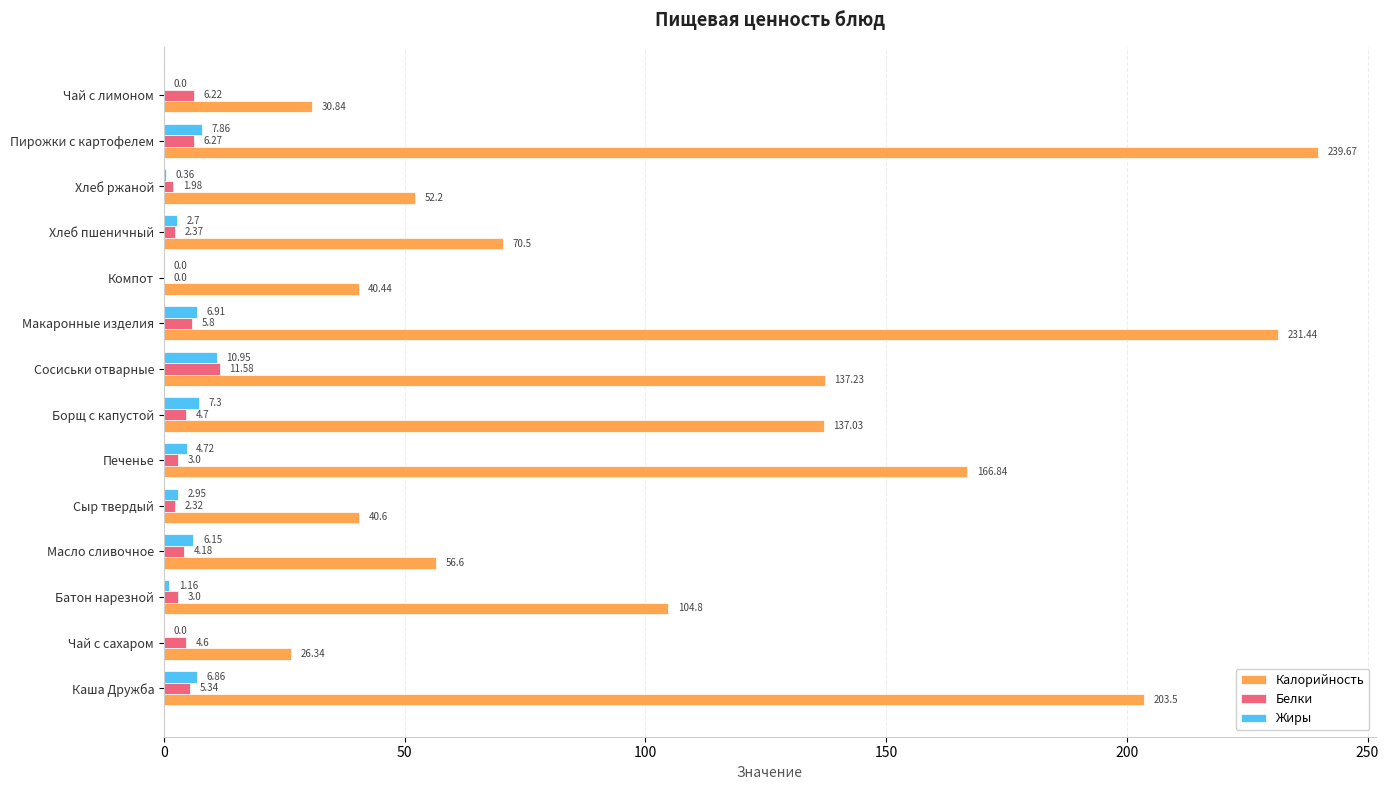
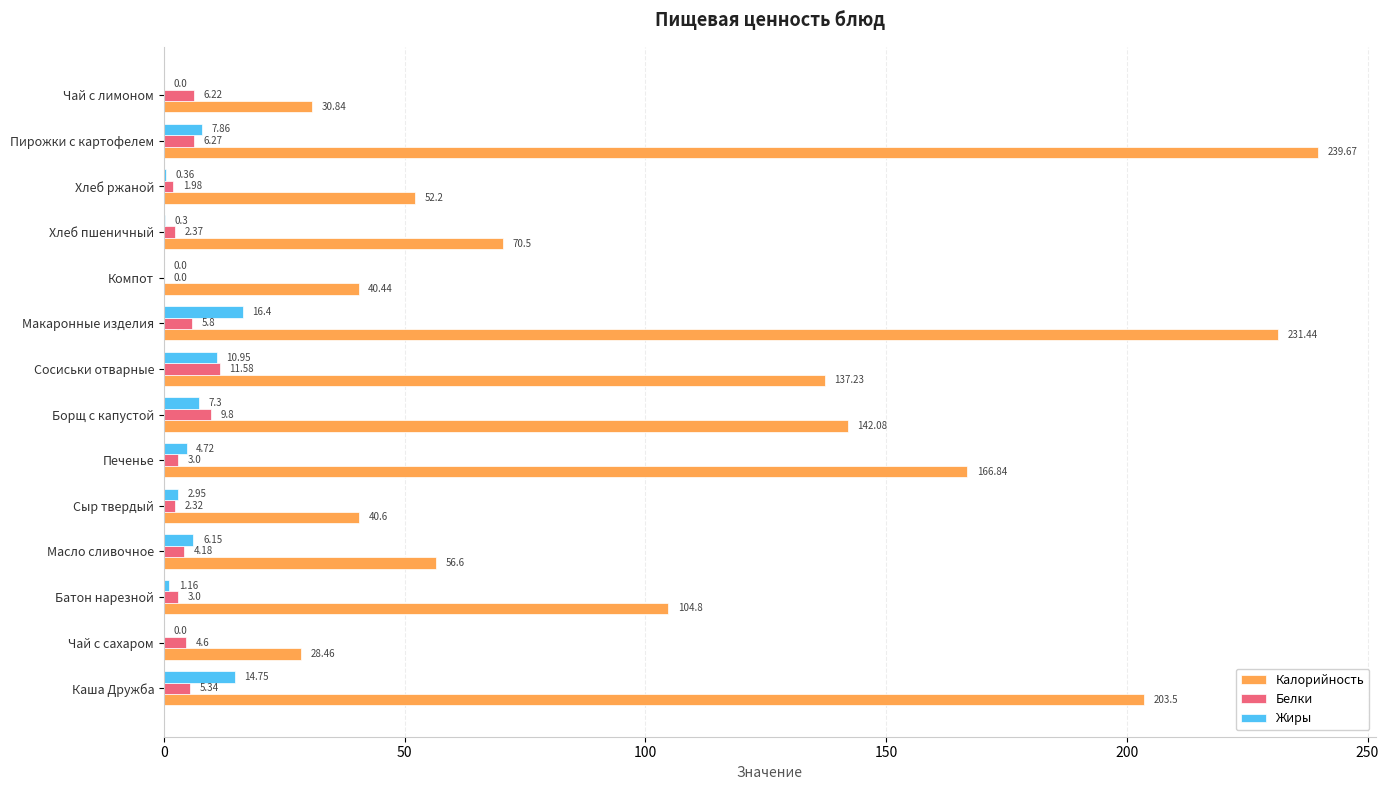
  {
    "Калорийность": {
      "Чай с лимоном": 30.84,
      "Пирожки с картофелем": 239.67,
      "Хлеб ржаной": 52.2,
      "Хлеб пшеничный": 70.5,
      "Компот": 40.44,
      "Макаронные изделия": 231.44,
      "Сосиськи отварные": 137.23,
-     "Борщ с капустой": 137.03,
+     "Борщ с капустой": 142.08,
      "Печенье": 166.84,
      "Сыр твердый": 40.6,
      "Масло сливочное": 56.6,
      "Батон нарезной": 104.8,
-     "Чай с сахаром": 26.34,
+     "Чай с сахаром": 28.46,
      "Каша Дружба": 203.5
    },
    "Белки": {
      "Чай с лимоном": 6.22,
      "Пирожки с картофелем": 6.27,
      "Хлеб ржаной": 1.98,
      "Хлеб пшеничный": 2.37,
      "Компот": 0.0,
      "Макаронные изделия": 5.8,
      "Сосиськи отварные": 11.58,
-     "Борщ с капустой": 4.7,
+     "Борщ с капустой": 9.8,
      "Печенье": 3.0,
      "Сыр твердый": 2.32,
      "Масло сливочное": 4.18,
      "Батон нарезной": 3.0,
      "Чай с сахаром": 4.6,
      "Каша Дружба": 5.34
    },
    "Жиры": {
      "Чай с лимоном": 0.0,
      "Пирожки с картофелем": 7.86,
      "Хлеб ржаной": 0.36,
-     "Хлеб пшеничный": 2.7,
+     "Хлеб пшеничный": 0.3,
      "Компот": 0.0,
-     "Макаронные изделия": 6.91,
+     "Макаронные изделия": 16.4,
      "Сосиськи отварные": 10.95,
      "Борщ с капустой": 7.3,
      "Печенье": 4.72,
      "Сыр твердый": 2.95,
      "Масло сливочное": 6.15,
      "Батон нарезной": 1.16,
      "Чай с сахаром": 0.0,
-     "Каша Дружба": 6.86
+     "Каша Дружба": 14.75
    }
  }
